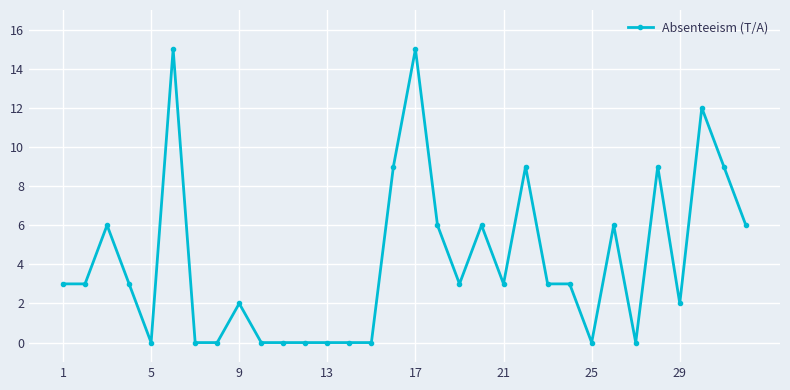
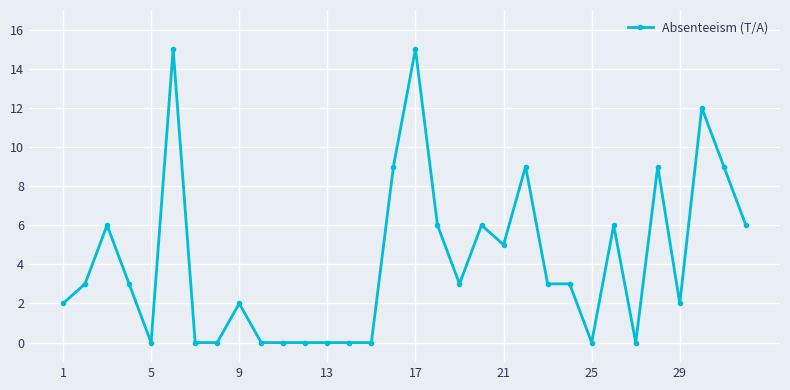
  {
-   "1": 3,
+   "1": 2,
    "5": 0,
    "9": 2,
    "13": 0,
    "17": 15,
-   "21": 3,
+   "21": 5,
    "25": 0,
    "29": 2
  }
